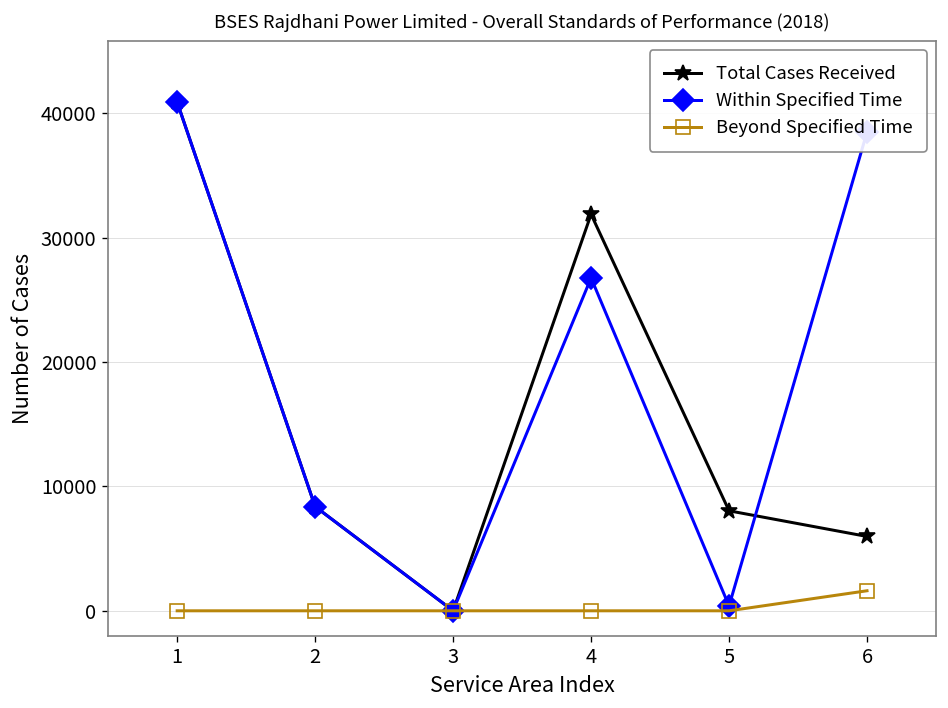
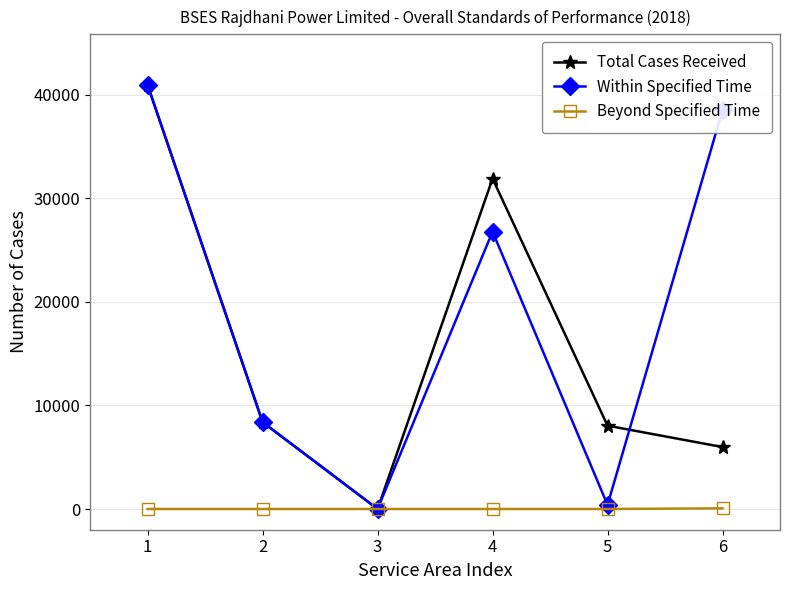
  {
    "Total Cases Received": {
      "4": 31900,
      "5": 8000,
      "6": 6000
    },
    "Within Specified Time": {
      "4": 26800,
      "5": 400
    },
    "Beyond Specified Time": {
      "1": 0,
      "2": 0,
      "4": 0,
      "5": 0,
-     "6": 1600
+     "6": 100
    }
  }
